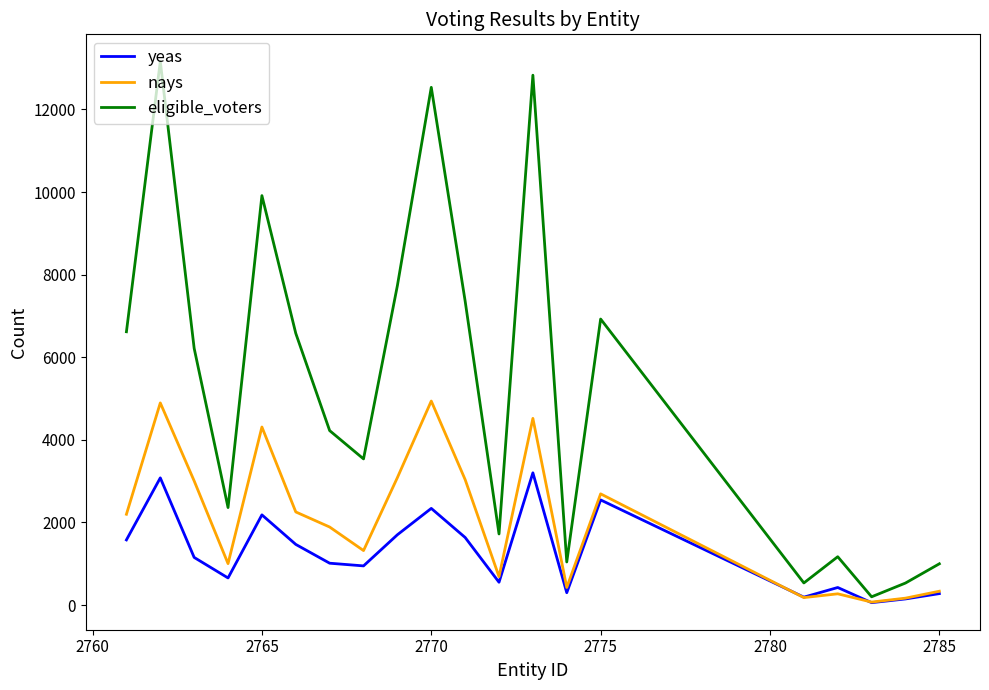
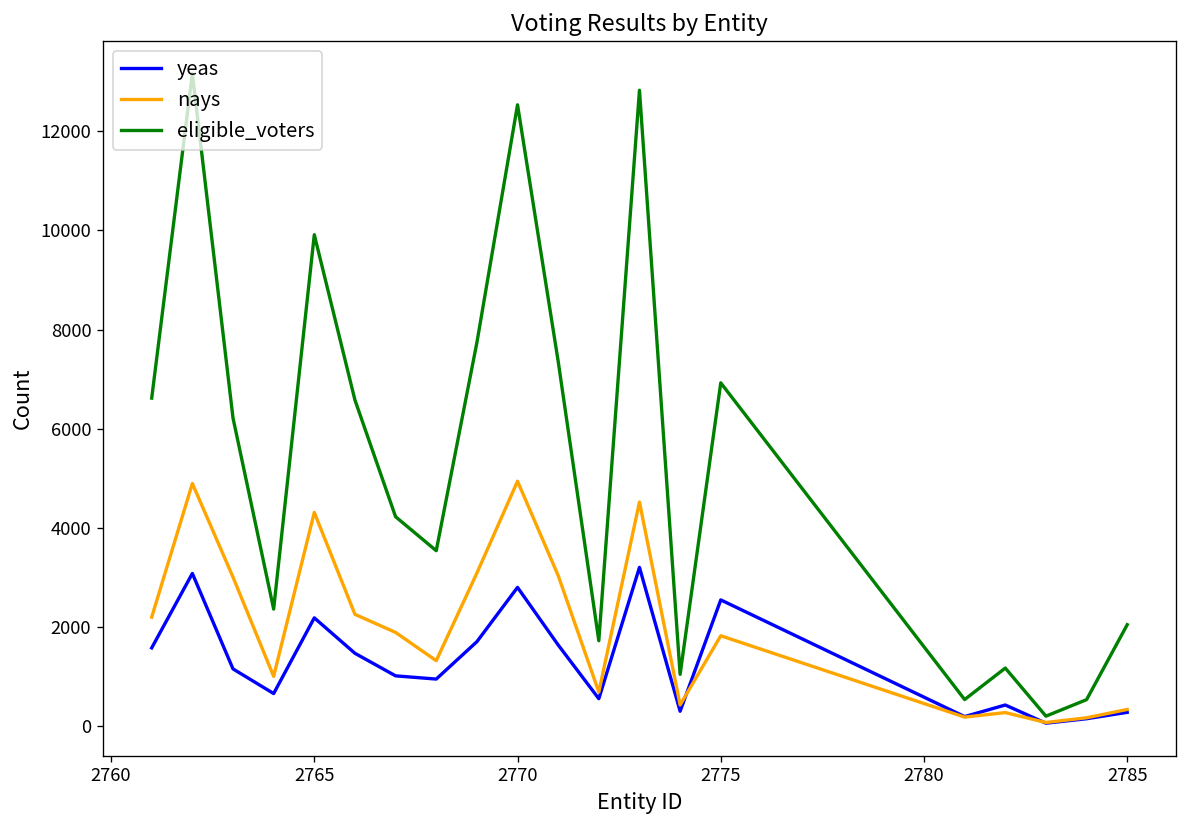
  {
    "yeas": {
      "2765": 2200,
-     "2770": 2300,
+     "2770": 2800,
      "2775": 2500
    },
    "nays": {
      "2765": 4300,
      "2770": 4900,
-     "2775": 2700
+     "2775": 1800
    },
    "eligible_voters": {
      "2765": 9900,
      "2770": 12500,
      "2775": 6900,
-     "2785": 1000
+     "2785": 2000
    }
  }
